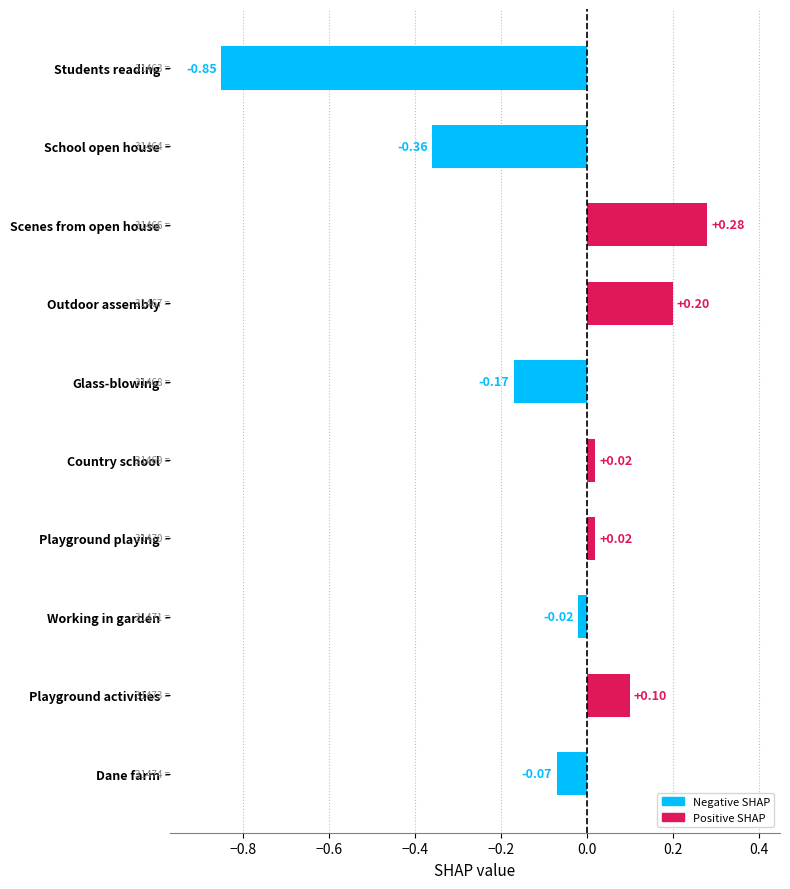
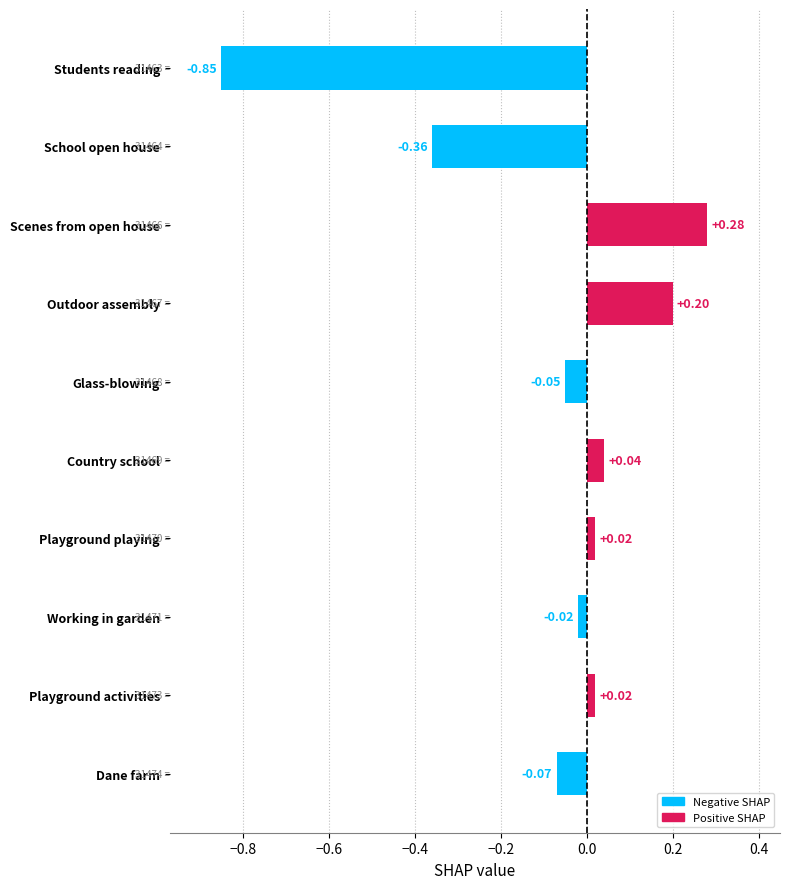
  {
    "Students reading": "-0.85",
    "School open house": "-0.36",
    "Scenes from open house": "+0.28",
    "Outdoor assembly": "+0.20",
-   "Glass-blowing": "-0.17",
-   "Country school": "+0.02",
+   "Glass-blowing": "-0.05",
+   "Country school": "+0.04",
    "Playground playing": "+0.02",
    "Working in garden": "-0.02",
-   "Playground activities": "+0.10",
+   "Playground activities": "+0.02",
    "Dane farm": "-0.07"
  }
